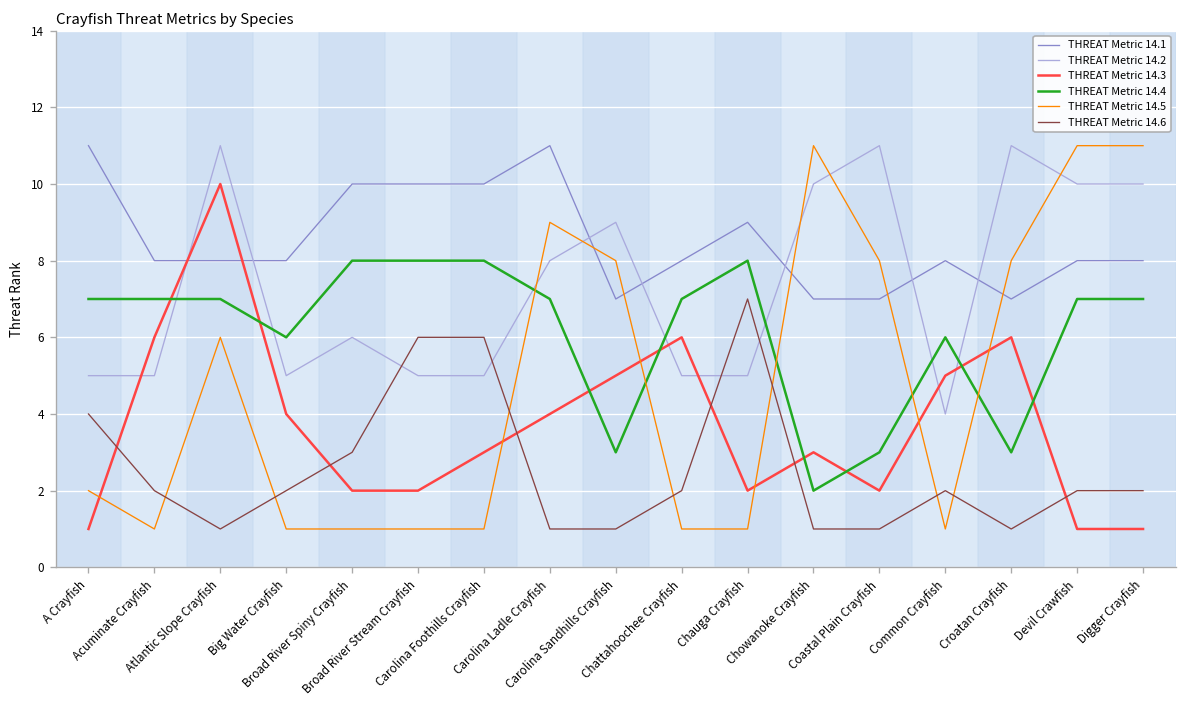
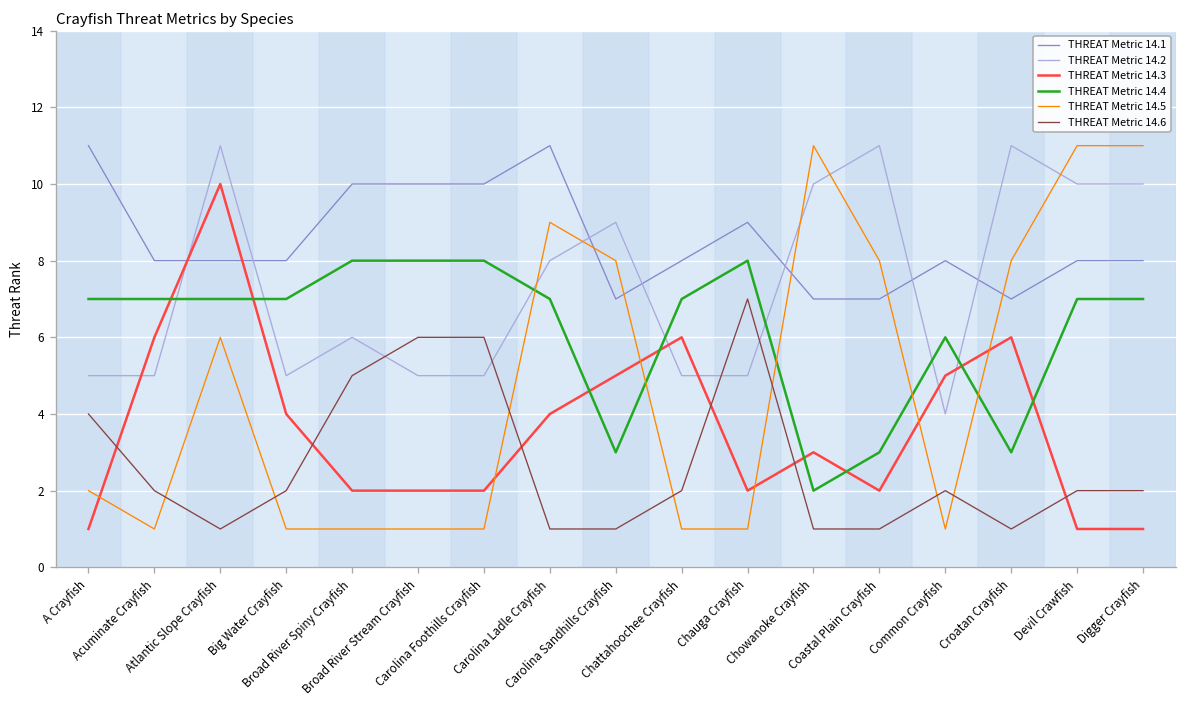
  {
    "THREAT Metric 14.3": {
      "A Crayfish": 1,
      "Acuminate Crayfish": 6,
      "Atlantic Slope Crayfish": 10,
      "Big Water Crayfish": 4,
      "Broad River Spiny Crayfish": 2,
      "Broad River Stream Crayfish": 2,
-     "Carolina Foothills Crayfish": 3,
+     "Carolina Foothills Crayfish": 2,
      "Carolina Ladle Crayfish": 4,
      "Carolina Sandhills Crayfish": 5,
      "Chattahoochee Crayfish": 6,
      "Chauga Crayfish": 2,
      "Chowanoke Crayfish": 3,
      "Coastal Plain Crayfish": 2,
      "Common Crayfish": 5,
      "Croatan Crayfish": 6,
      "Devil Crawfish": 1,
      "Digger Crayfish": 1
    },
    "THREAT Metric 14.4": {
      "A Crayfish": 7,
      "Acuminate Crayfish": 7,
      "Atlantic Slope Crayfish": 7,
-     "Big Water Crayfish": 6,
+     "Big Water Crayfish": 7,
      "Broad River Spiny Crayfish": 8,
      "Broad River Stream Crayfish": 8,
      "Carolina Foothills Crayfish": 8,
      "Carolina Ladle Crayfish": 7,
      "Carolina Sandhills Crayfish": 3,
      "Chattahoochee Crayfish": 7,
      "Chauga Crayfish": 8,
      "Chowanoke Crayfish": 2,
      "Coastal Plain Crayfish": 3,
      "Common Crayfish": 6,
      "Croatan Crayfish": 3,
      "Devil Crawfish": 7,
      "Digger Crayfish": 7
    },
    "THREAT Metric 14.5": {
      "A Crayfish": 2,
      "Acuminate Crayfish": 1,
      "Atlantic Slope Crayfish": 6,
      "Big Water Crayfish": 1,
      "Broad River Spiny Crayfish": 1,
      "Broad River Stream Crayfish": 1,
      "Carolina Foothills Crayfish": 1,
      "Carolina Ladle Crayfish": 9,
      "Carolina Sandhills Crayfish": 8,
      "Chattahoochee Crayfish": 1,
      "Chauga Crayfish": 1,
      "Chowanoke Crayfish": 11,
      "Coastal Plain Crayfish": 8,
      "Common Crayfish": 1,
      "Croatan Crayfish": 8,
      "Devil Crawfish": 11,
      "Digger Crayfish": 11
    },
    "THREAT Metric 14.6": {
      "A Crayfish": 4,
      "Acuminate Crayfish": 2,
      "Atlantic Slope Crayfish": 1,
      "Big Water Crayfish": 2,
-     "Broad River Spiny Crayfish": 3,
+     "Broad River Spiny Crayfish": 5,
      "Broad River Stream Crayfish": 6,
      "Carolina Foothills Crayfish": 6,
      "Carolina Ladle Crayfish": 1,
      "Carolina Sandhills Crayfish": 1,
      "Chattahoochee Crayfish": 2,
      "Chauga Crayfish": 7,
      "Chowanoke Crayfish": 1,
      "Coastal Plain Crayfish": 1,
      "Common Crayfish": 2,
      "Croatan Crayfish": 1,
      "Devil Crawfish": 2,
      "Digger Crayfish": 2
    }
  }
